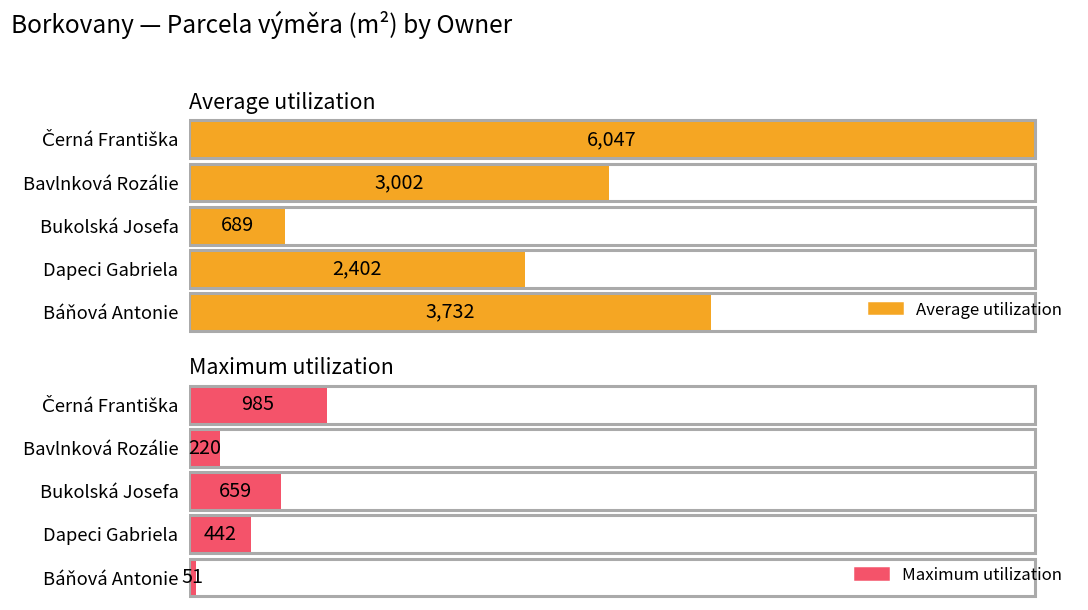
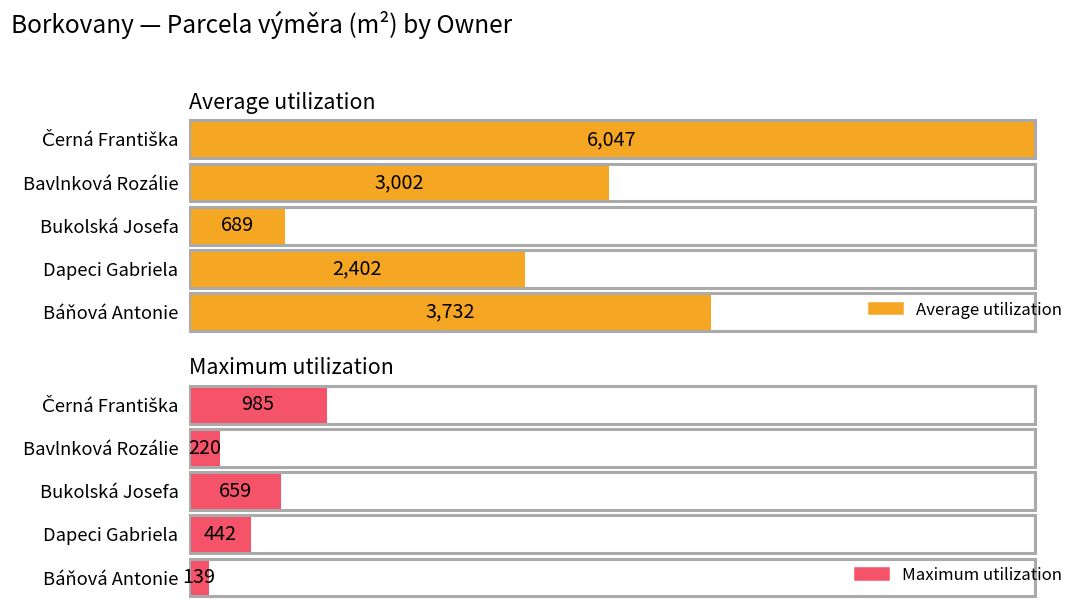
  {
    "Average utilization": {
      "Černá Františka": "6,047",
      "Bavlnková Rozálie": "3,002",
      "Bukolská Josefa": "689",
      "Dapeci Gabriela": "2,402",
      "Báňová Antonie": "3,732"
    },
    "Maximum utilization": {
      "Černá Františka": "985",
      "Bavlnková Rozálie": "220",
      "Bukolská Josefa": "659",
      "Dapeci Gabriela": "442",
-     "Báňová Antonie": "51"
+     "Báňová Antonie": "139"
    }
  }
